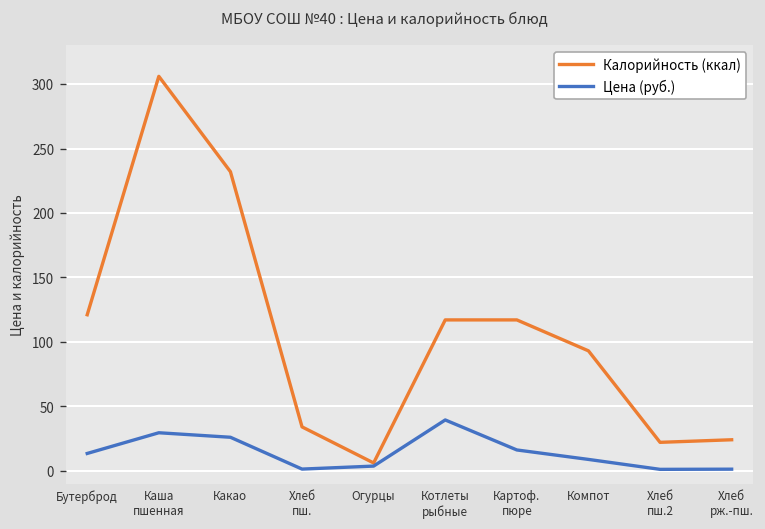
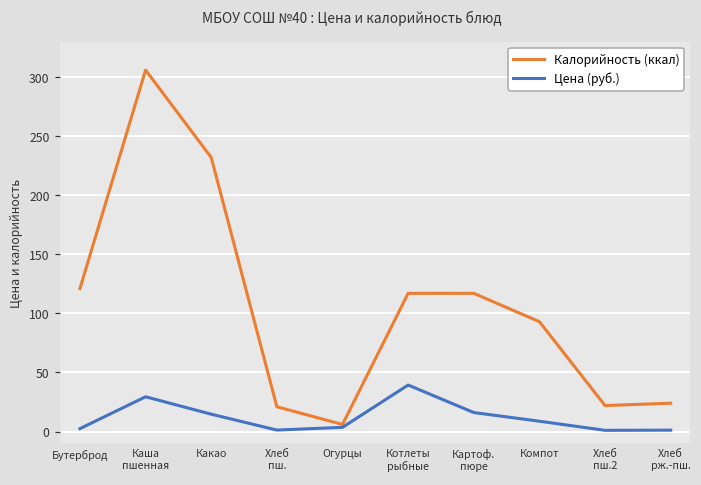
  {
    "Калорийность (ккал)": {
      "Бутерброд": 121,
      "Каша пшенная": 306,
      "Какао": 232,
-     "Хлеб пш.": 34,
+     "Хлеб пш.": 21,
      "Огурцы": 6,
      "Котлеты рыбные": 117,
      "Картоф. пюре": 117,
      "Компот": 93,
      "Хлеб пш.2": 22,
      "Хлеб рж.-пш.": 24
    },
    "Цена (руб.)": {
-     "Бутерброд": 13,
+     "Бутерброд": 2,
      "Каша пшенная": 29,
-     "Какао": 26,
+     "Какао": 15,
      "Хлеб пш.": 1,
      "Огурцы": 4,
      "Котлеты рыбные": 39,
      "Картоф. пюре": 16,
      "Компот": 9,
      "Хлеб пш.2": 1,
      "Хлеб рж.-пш.": 1
    }
  }
